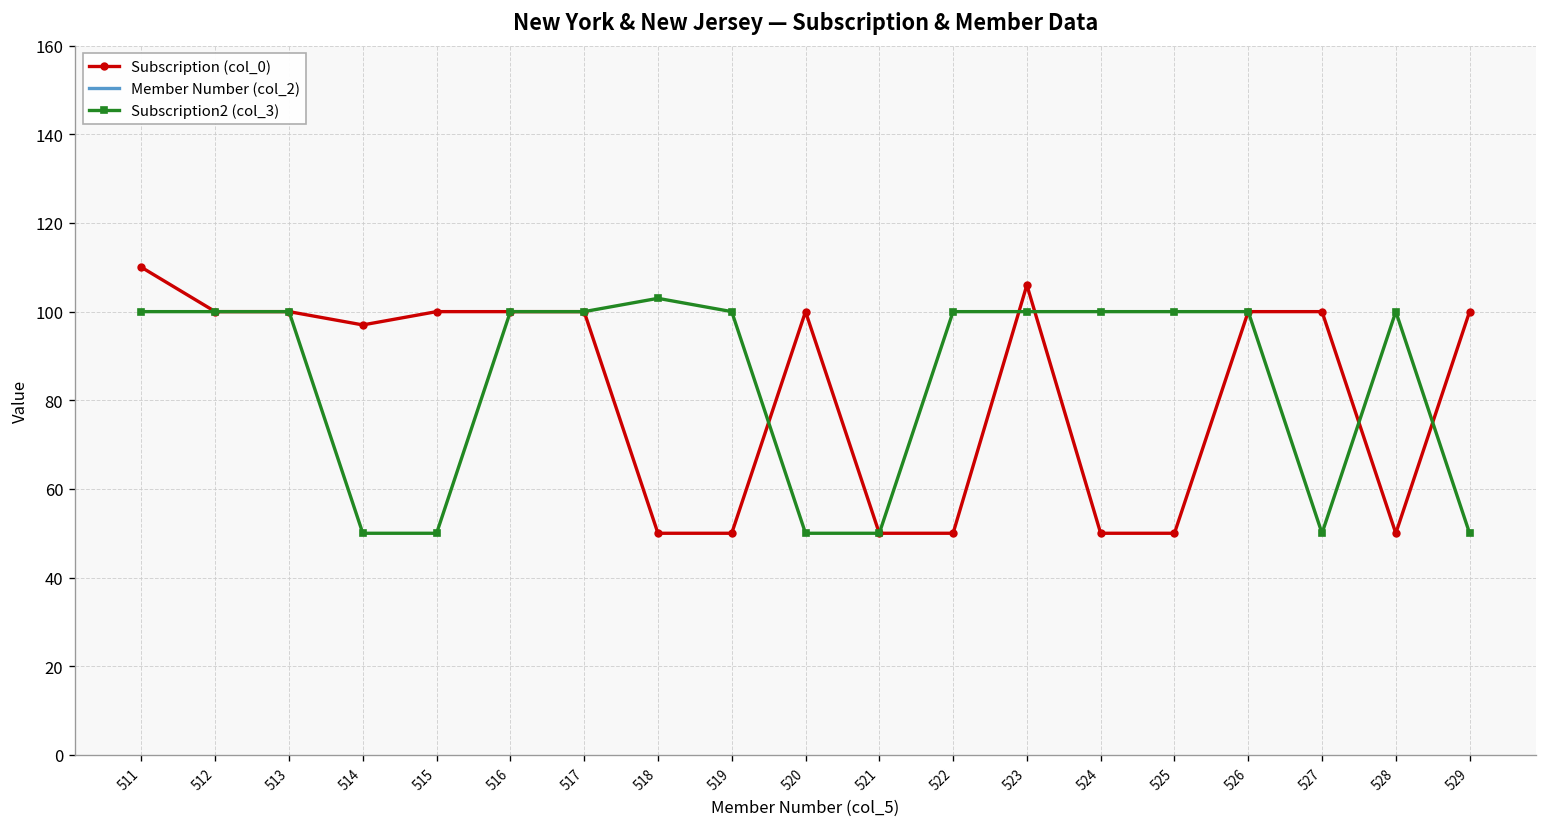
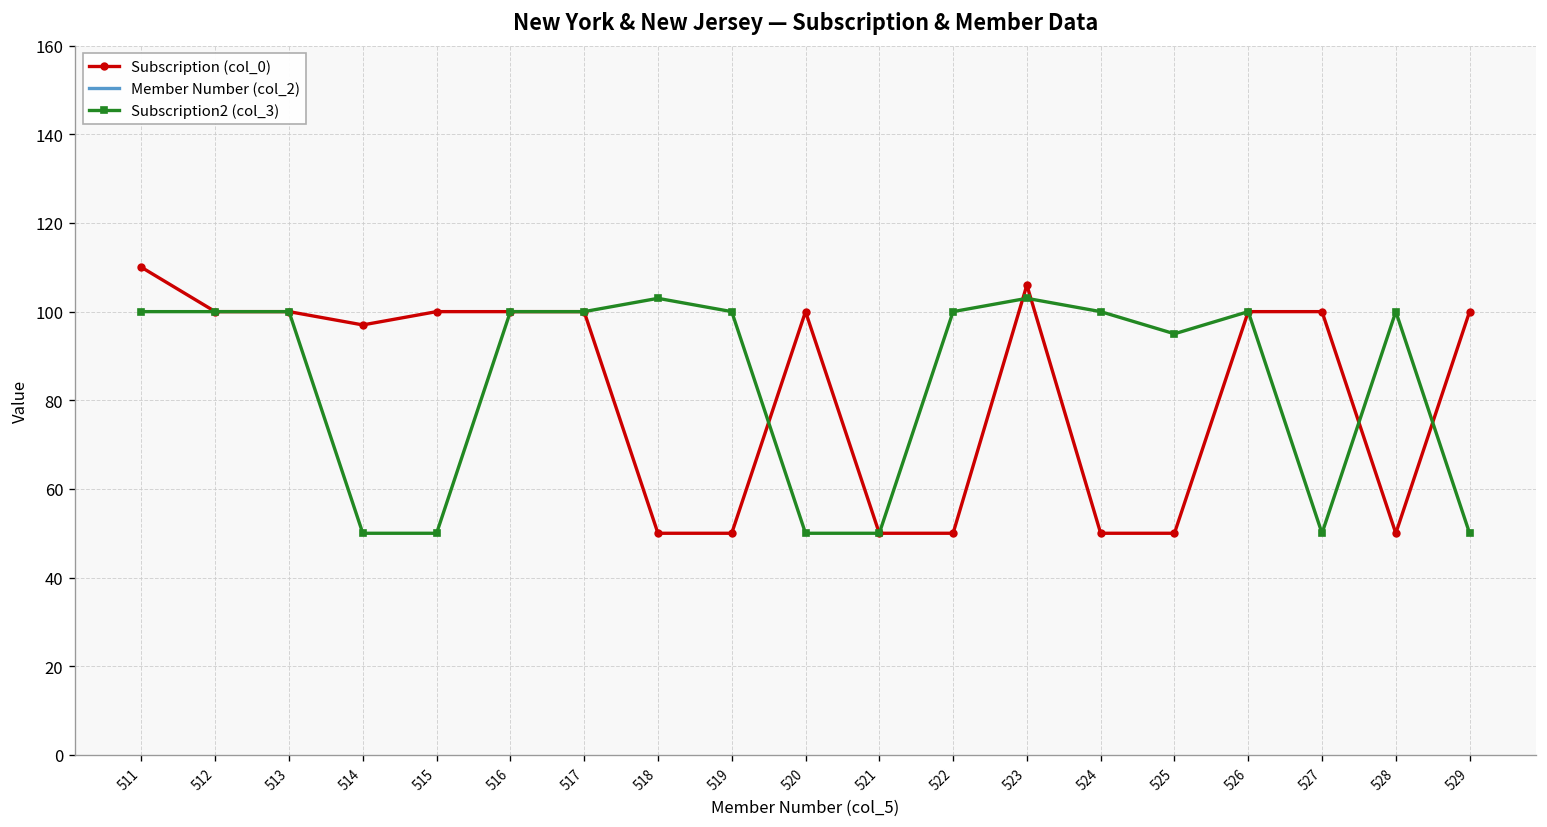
  {
    "Subscription (col_0)": {
      "511": 110,
      "514": 97,
      "515": 100,
      "518": 50,
      "519": 50,
      "520": 100,
      "522": 50,
      "523": 106,
      "524": 50,
      "525": 50,
      "527": 100,
      "528": 50,
      "529": 100
    },
    "Subscription2 (col_3)": {
      "511": 100,
      "514": 50,
      "515": 50,
      "518": 103,
      "519": 100,
      "520": 50,
      "522": 100,
-     "523": 100,
+     "523": 103,
      "524": 100,
-     "525": 100,
+     "525": 95,
      "527": 50,
      "528": 100,
      "529": 50
    }
  }
